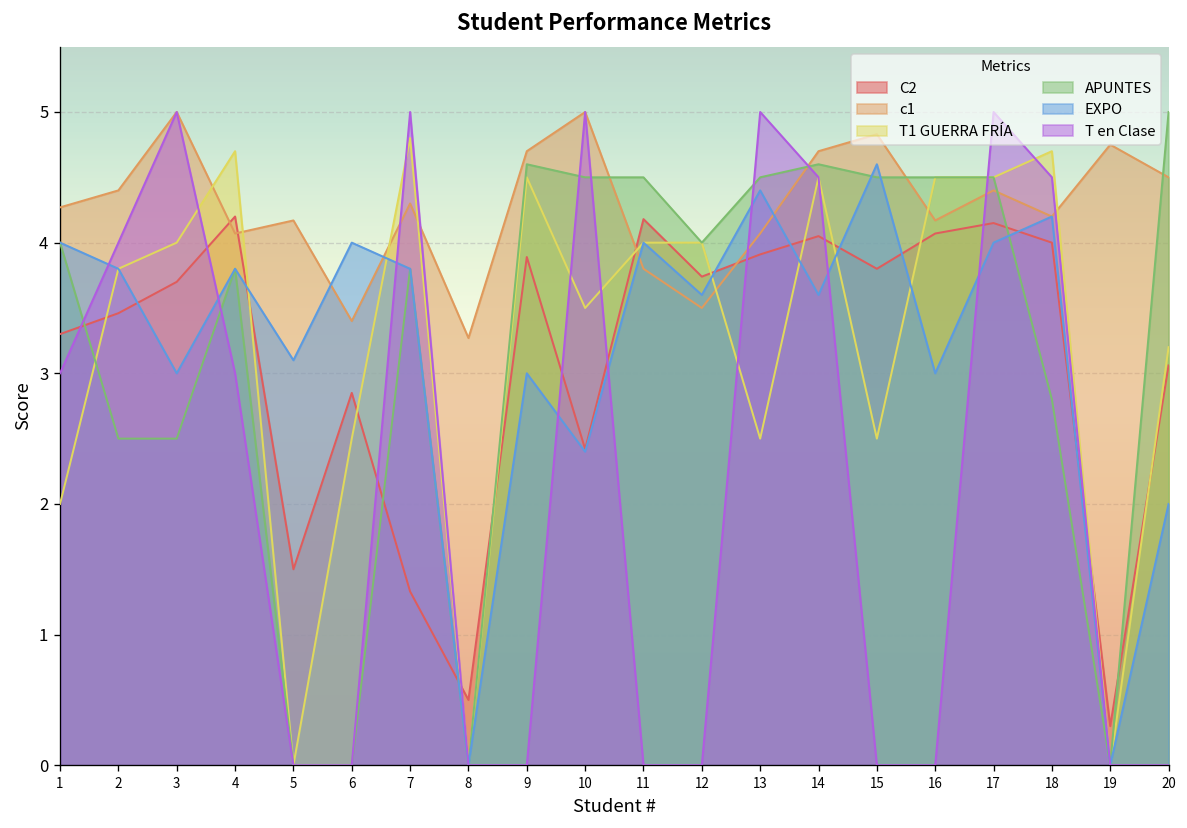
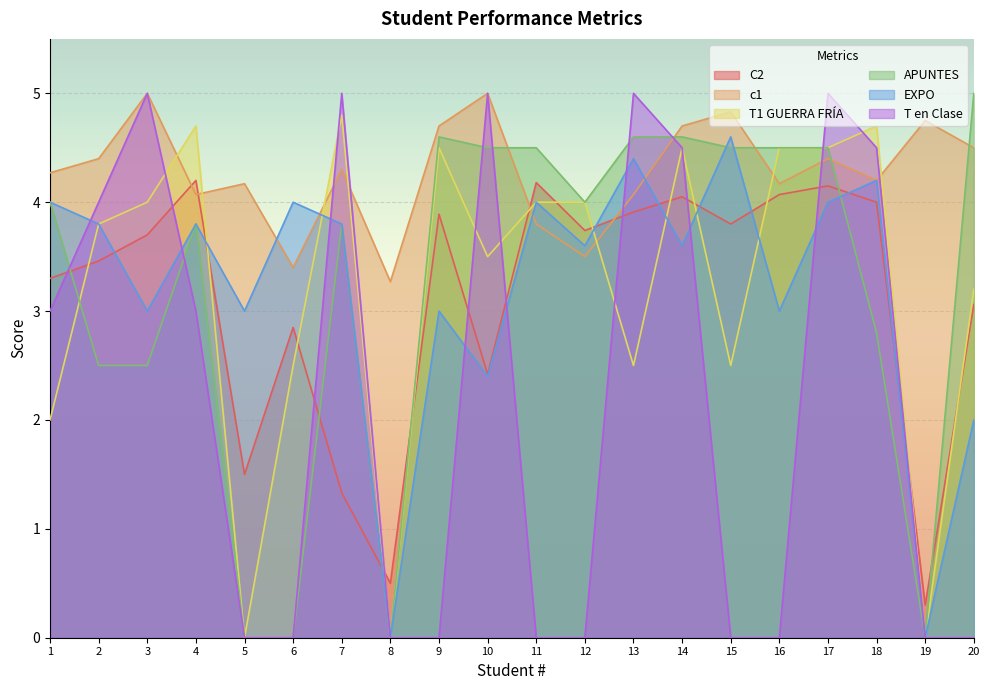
  {
    "C2": {
      "1": 3.3,
      "2": 3.46,
      "3": 3.7,
      "4": 4.2,
      "5": 1.5,
      "6": 2.85,
      "7": 1.33,
      "8": 0.5,
      "9": 3.9,
      "11": 4.2,
      "12": 3.74,
      "13": 3.9,
      "14": 4.05,
      "15": 3.8,
      "16": 4.07,
      "17": 4.15,
      "18": 4.0,
      "19": 0.3,
      "20": 3.06
    },
    "APUNTES": {
      "2": 2.5,
      "3": 2.5,
      "9": 4.6,
      "10": 4.5,
      "11": 4.5,
-     "13": 4.5,
+     "13": 4.6,
      "14": 4.6,
      "15": 4.5,
      "18": 2.8,
      "20": 5.0
    },
    "EXPO": {
      "3": 3.0,
-     "5": 3.1,
+     "5": 3.0,
      "6": 4.0,
      "9": 3.0,
      "12": 3.6,
      "13": 4.4,
      "14": 3.6,
      "15": 4.6,
      "16": 3.0,
      "17": 4.0,
      "20": 2.0
    },
    "T en Clase": {
      "1": 3.0,
      "2": 4.0,
      "4": 3.0,
      "7": 5.0,
      "9": 0.0,
      "11": 0.0,
      "12": 0.0,
      "13": 5.0,
      "15": 0.0,
      "16": 0.0,
      "18": 4.5,
      "20": 0.0
    }
  }
